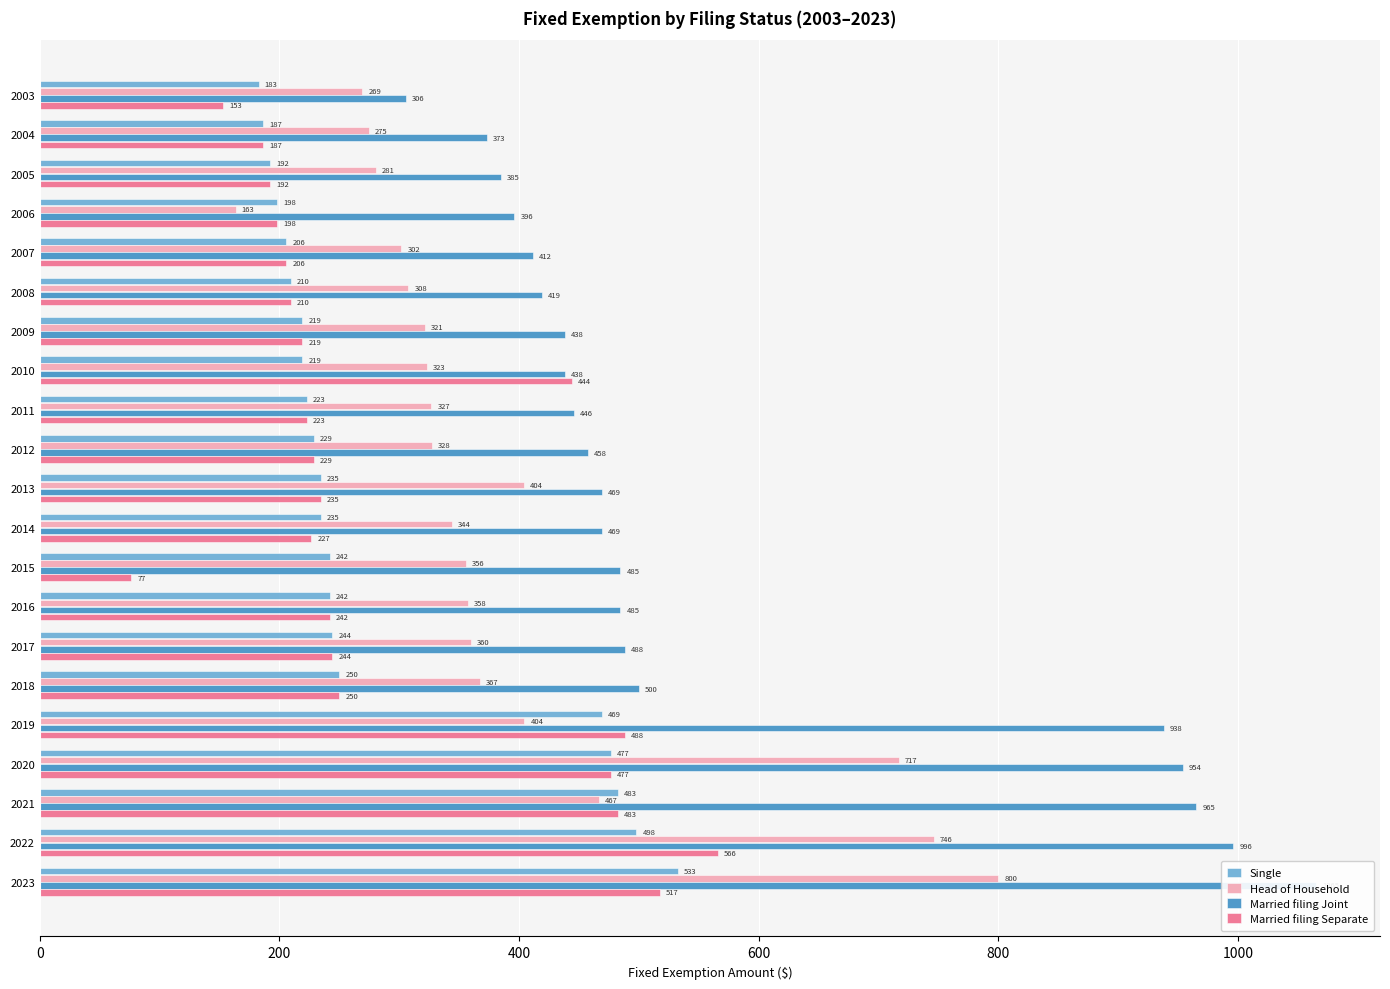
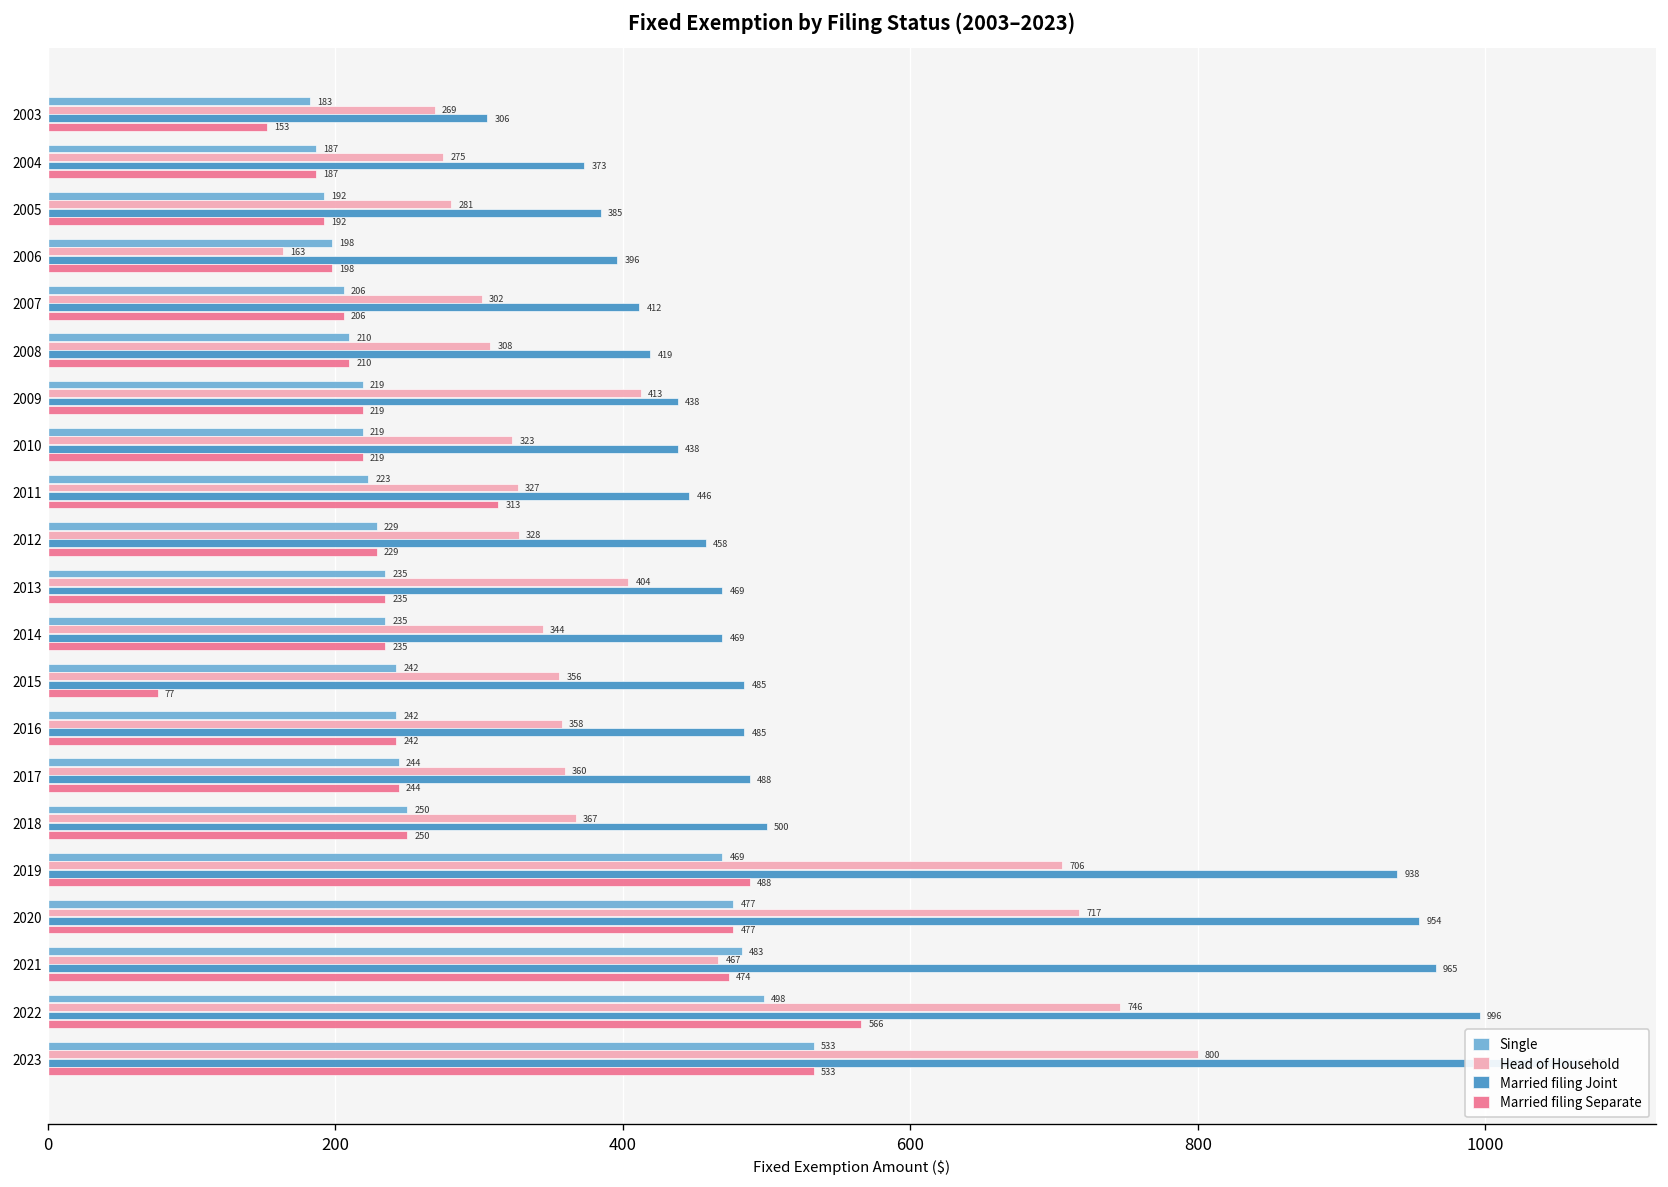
  {
    "Head of Household": {
      "2003": 269,
      "2004": 275,
      "2005": 281,
      "2006": 163,
      "2007": 302,
      "2008": 308,
-     "2009": 321,
+     "2009": 413,
      "2010": 323,
      "2011": 327,
      "2012": 328,
      "2013": 404,
      "2014": 344,
      "2015": 356,
      "2016": 358,
      "2017": 360,
      "2018": 367,
-     "2019": 404,
+     "2019": 706,
      "2020": 717,
      "2021": 467,
      "2022": 746,
      "2023": 800
    },
    "Married filing Separate": {
      "2003": 153,
      "2004": 187,
      "2005": 192,
      "2006": 198,
      "2007": 206,
      "2008": 210,
      "2009": 219,
-     "2010": 444,
-     "2011": 223,
+     "2010": 219,
+     "2011": 313,
      "2012": 229,
      "2013": 235,
-     "2014": 227,
+     "2014": 235,
      "2015": 77,
      "2016": 242,
      "2017": 244,
      "2018": 250,
      "2019": 488,
      "2020": 477,
-     "2021": 483,
+     "2021": 474,
      "2022": 566,
-     "2023": 517
+     "2023": 533
    }
  }
